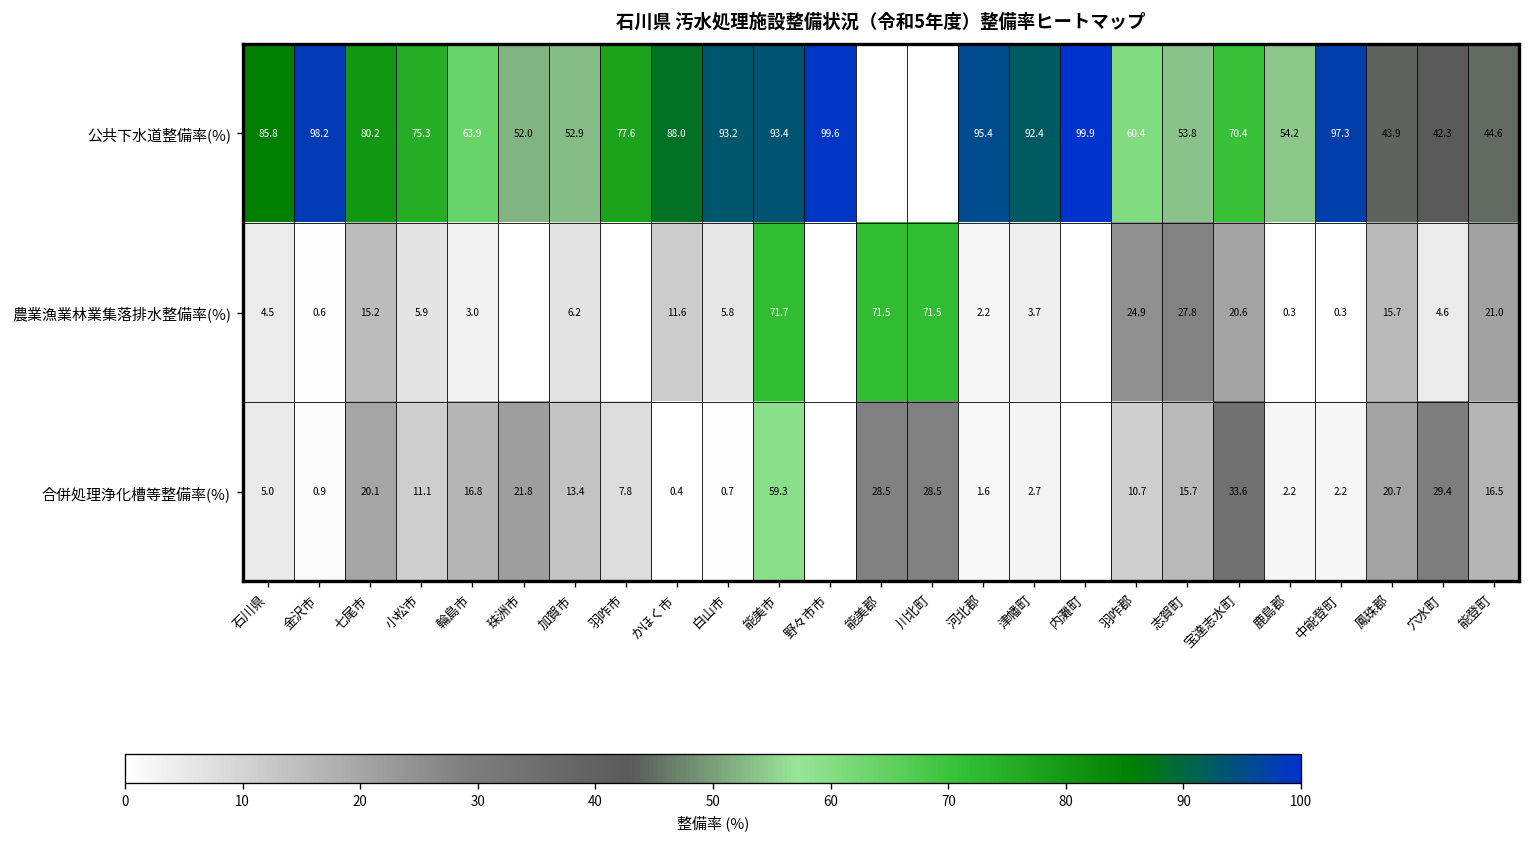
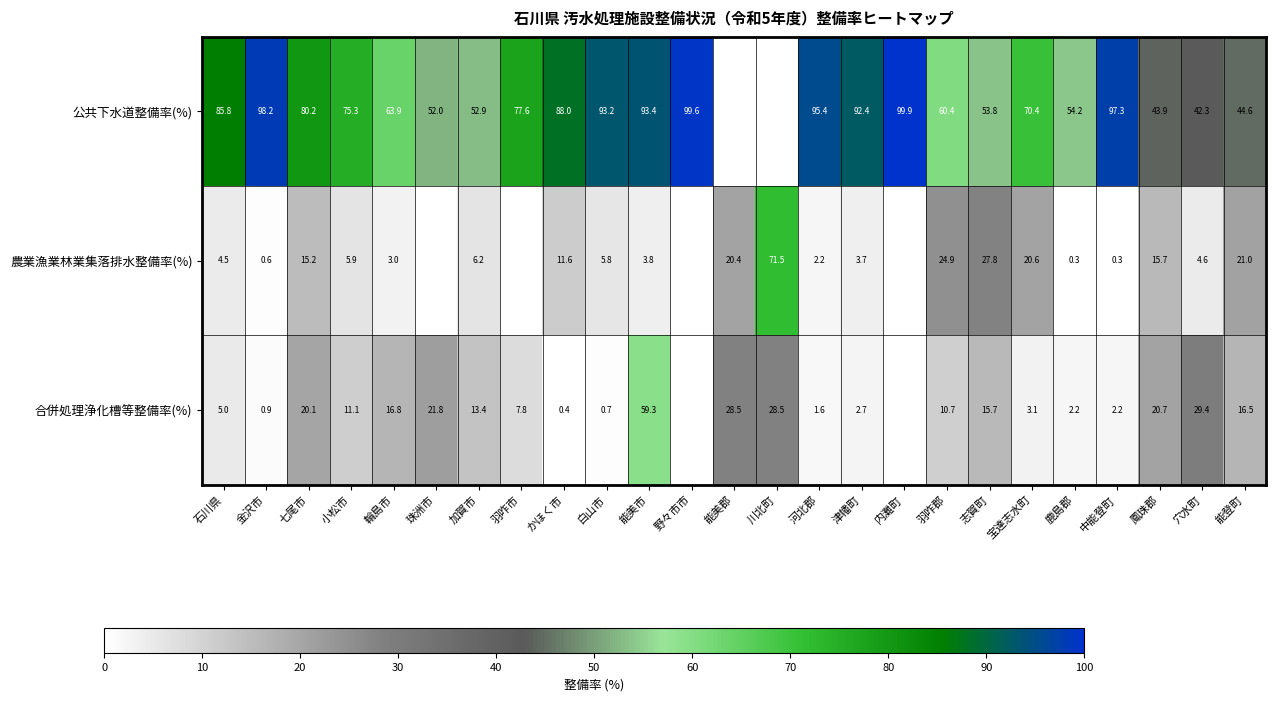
  {
    "公共下水道整備率(%)": {
      "石川県": 85.8,
      "金沢市": 98.2,
      "七尾市": 80.2,
      "小松市": 75.3,
      "輪島市": 63.9,
      "珠洲市": 52.0,
      "加賀市": 52.9,
      "羽咋市": 77.6,
      "かほく市": 88.0,
      "白山市": 93.2,
      "能美市": 93.4,
      "野々市市": 99.6,
      "河北郡": 95.4,
      "津幡町": 92.4,
      "内灘町": 99.9,
      "羽咋郡": 60.4,
      "志賀町": 53.8,
      "宝達志水町": 70.4,
      "鹿島郡": 54.2,
      "中能登町": 97.3,
      "鳳珠郡": 43.9,
      "穴水町": 42.3,
      "能登町": 44.6
    },
    "農業漁業林業集落排水整備率(%)": {
      "石川県": 4.5,
      "金沢市": 0.6,
      "七尾市": 15.2,
      "小松市": 5.9,
      "輪島市": 3.0,
      "加賀市": 6.2,
      "かほく市": 11.6,
      "白山市": 5.8,
-     "能美市": 71.7,
-     "能美郡": 71.5,
+     "能美市": 3.8,
+     "能美郡": 20.4,
      "川北町": 71.5,
      "河北郡": 2.2,
      "津幡町": 3.7,
      "羽咋郡": 24.9,
      "志賀町": 27.8,
      "宝達志水町": 20.6,
      "鹿島郡": 0.3,
      "中能登町": 0.3,
      "鳳珠郡": 15.7,
      "穴水町": 4.6,
      "能登町": 21.0
    },
    "合併処理浄化槽等整備率(%)": {
      "石川県": 5.0,
      "金沢市": 0.9,
      "七尾市": 20.1,
      "小松市": 11.1,
      "輪島市": 16.8,
      "珠洲市": 21.8,
      "加賀市": 13.4,
      "羽咋市": 7.8,
      "かほく市": 0.4,
      "白山市": 0.7,
      "能美市": 59.3,
      "能美郡": 28.5,
      "川北町": 28.5,
      "河北郡": 1.6,
      "津幡町": 2.7,
      "羽咋郡": 10.7,
      "志賀町": 15.7,
-     "宝達志水町": 33.6,
+     "宝達志水町": 3.1,
      "鹿島郡": 2.2,
      "中能登町": 2.2,
      "鳳珠郡": 20.7,
      "穴水町": 29.4,
      "能登町": 16.5
    }
  }
